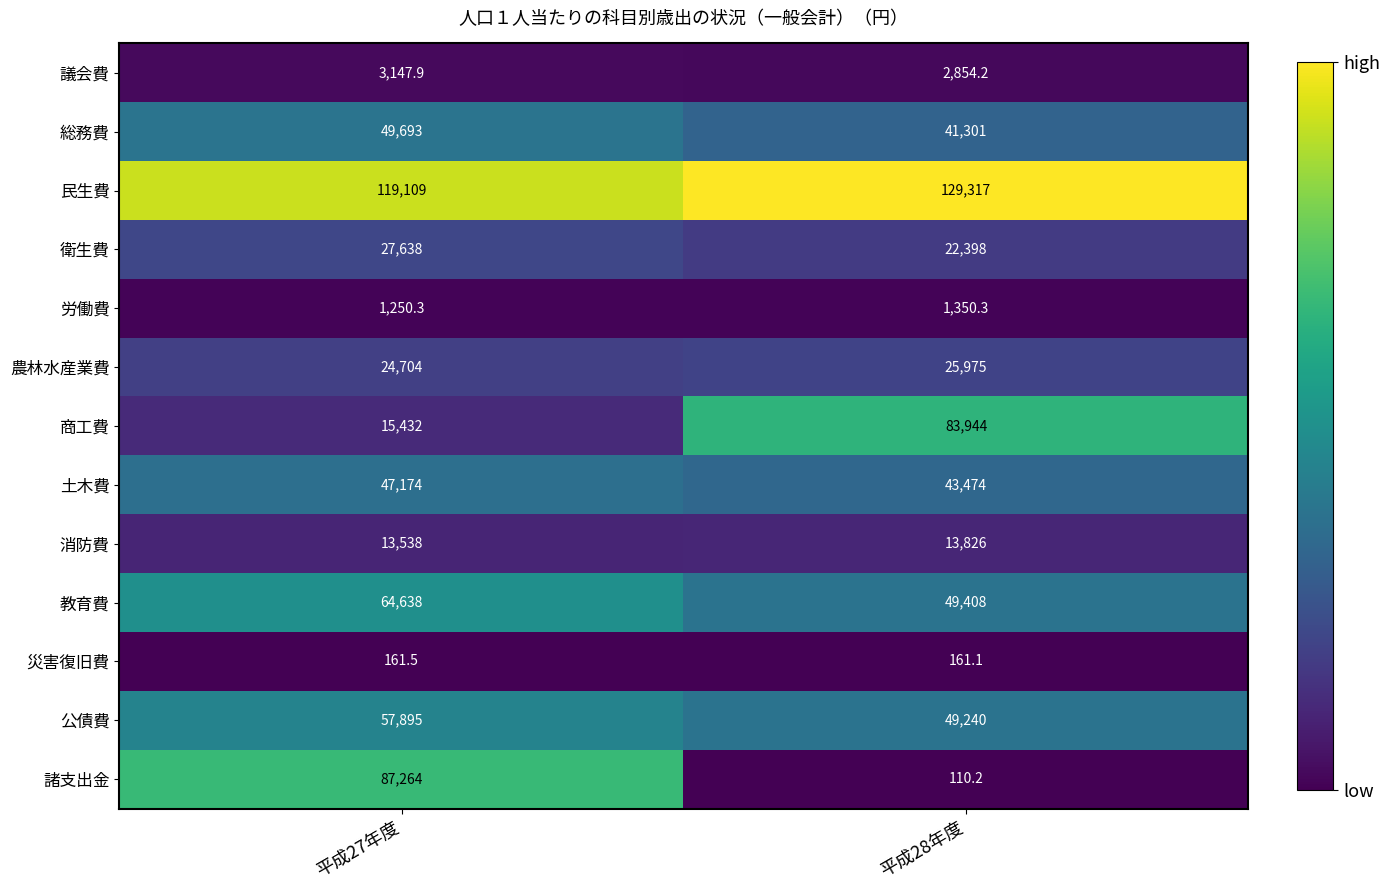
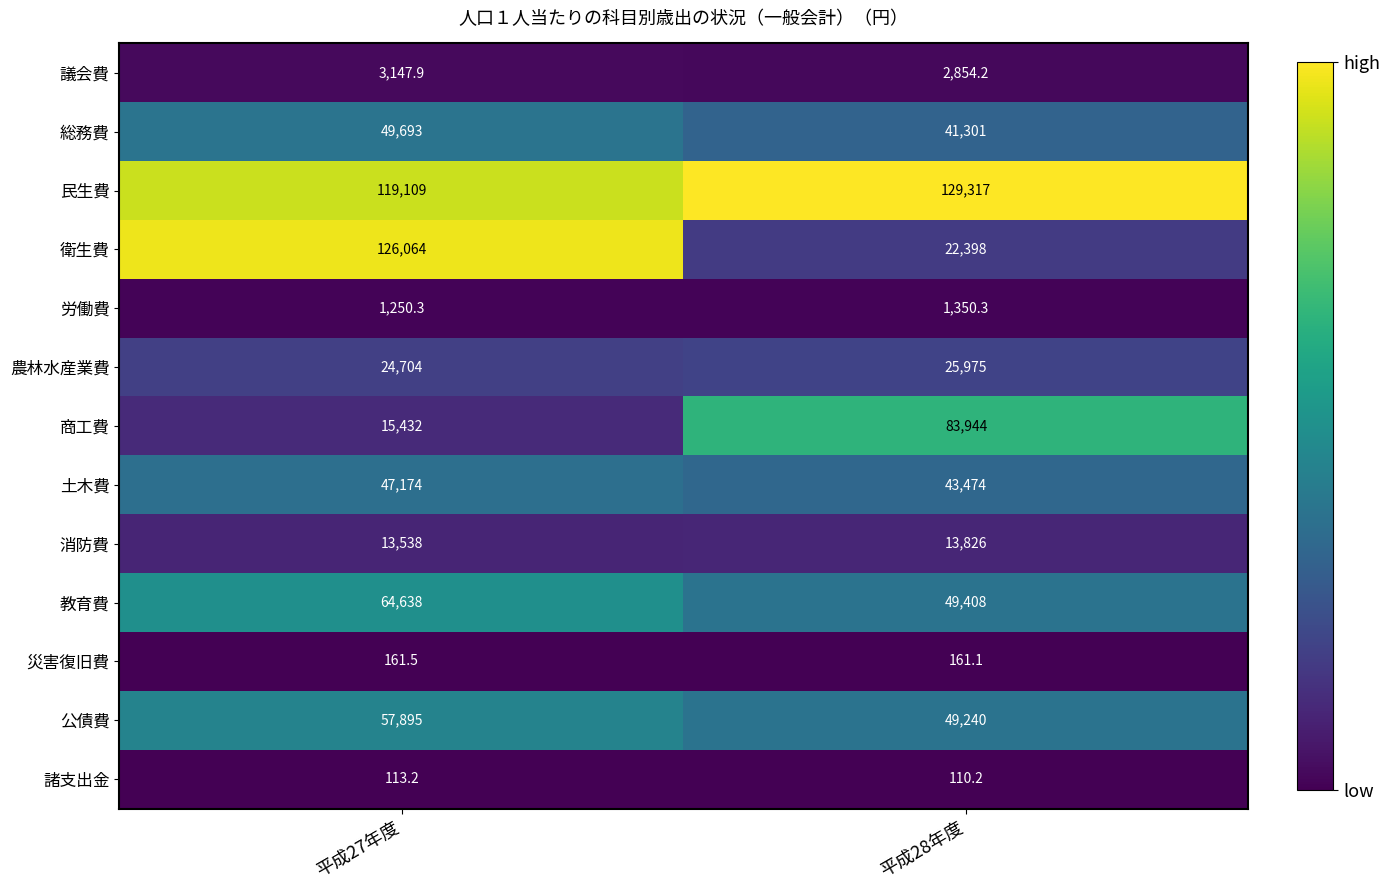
  {
    "議会費": {
      "平成27年度": "3,147.9",
      "平成28年度": "2,854.2"
    },
    "総務費": {
      "平成27年度": "49,693",
      "平成28年度": "41,301"
    },
    "民生費": {
      "平成27年度": "119,109",
      "平成28年度": "129,317"
    },
    "衛生費": {
-     "平成27年度": "27,638",
+     "平成27年度": "126,064",
      "平成28年度": "22,398"
    },
    "労働費": {
      "平成27年度": "1,250.3",
      "平成28年度": "1,350.3"
    },
    "農林水産業費": {
      "平成27年度": "24,704",
      "平成28年度": "25,975"
    },
    "商工費": {
      "平成27年度": "15,432",
      "平成28年度": "83,944"
    },
    "土木費": {
      "平成27年度": "47,174",
      "平成28年度": "43,474"
    },
    "消防費": {
      "平成27年度": "13,538",
      "平成28年度": "13,826"
    },
    "教育費": {
      "平成27年度": "64,638",
      "平成28年度": "49,408"
    },
    "災害復旧費": {
      "平成27年度": "161.5",
      "平成28年度": "161.1"
    },
    "公債費": {
      "平成27年度": "57,895",
      "平成28年度": "49,240"
    },
    "諸支出金": {
-     "平成27年度": "87,264",
+     "平成27年度": "113.2",
      "平成28年度": "110.2"
    }
  }
